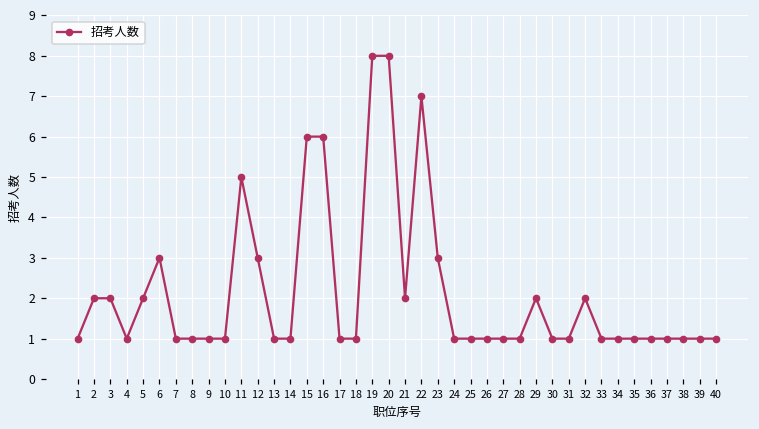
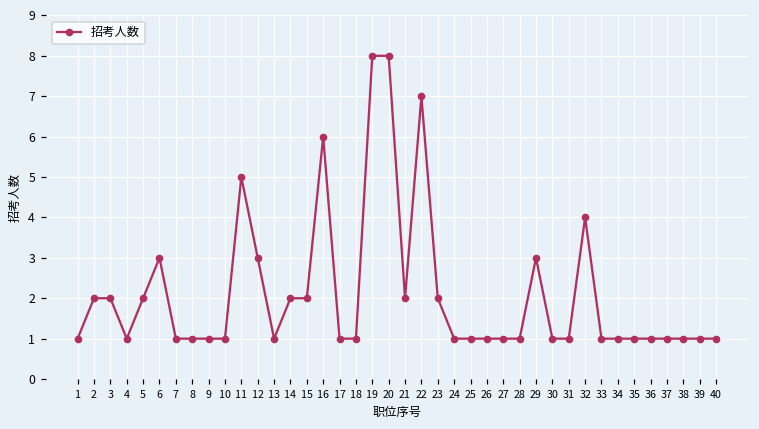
  {
    "1": 1,
    "2": 2,
    "3": 2,
    "4": 1,
    "5": 2,
    "6": 3,
    "7": 1,
    "8": 1,
    "9": 1,
    "10": 1,
    "11": 5,
    "12": 3,
    "13": 1,
-   "14": 1,
-   "15": 6,
+   "14": 2,
+   "15": 2,
    "16": 6,
    "17": 1,
    "18": 1,
    "19": 8,
    "20": 8,
    "21": 2,
    "22": 7,
-   "23": 3,
+   "23": 2,
    "24": 1,
    "25": 1,
    "26": 1,
    "27": 1,
    "28": 1,
-   "29": 2,
+   "29": 3,
    "30": 1,
    "31": 1,
-   "32": 2,
+   "32": 4,
    "33": 1,
    "34": 1,
    "35": 1,
    "36": 1,
    "37": 1,
    "38": 1,
    "39": 1,
    "40": 1
  }
